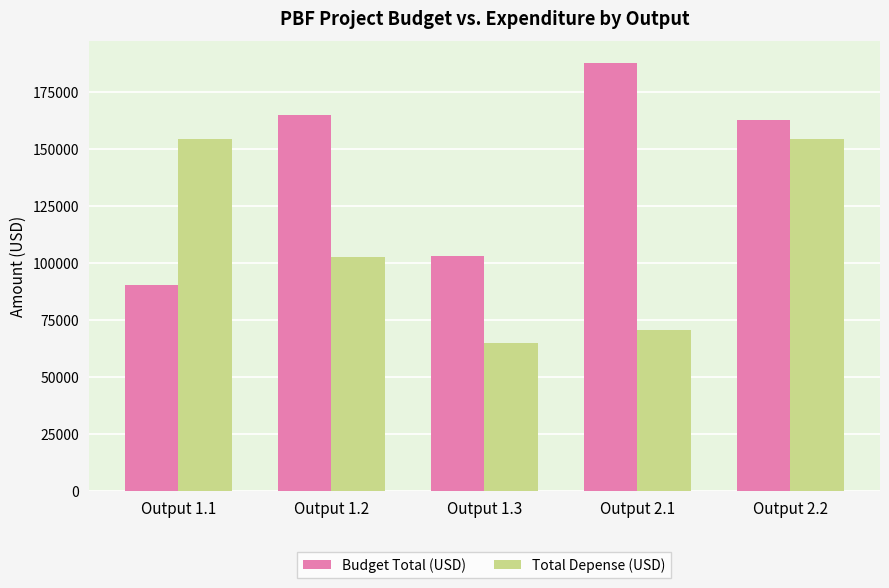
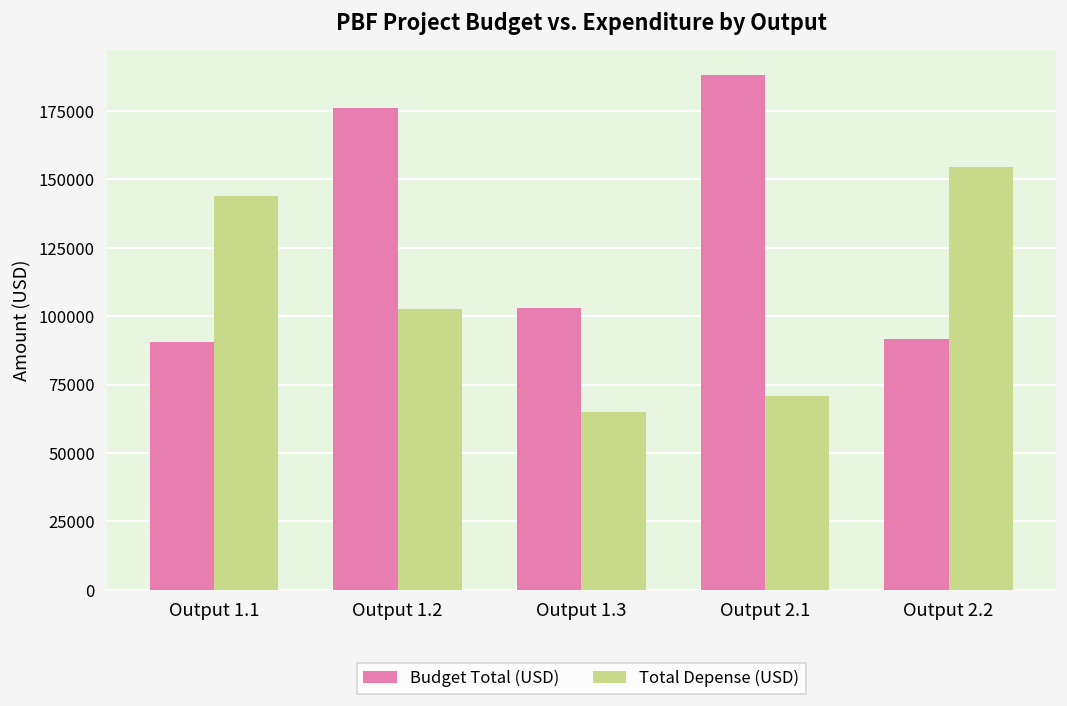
  {
    "Budget Total (USD)": {
      "Output 1.1": 90000,
-     "Output 1.2": 165000,
+     "Output 1.2": 176000,
      "Output 1.3": 103000,
      "Output 2.1": 188000,
-     "Output 2.2": 163000
+     "Output 2.2": 92000
    },
    "Total Depense (USD)": {
-     "Output 1.1": 154000,
+     "Output 1.1": 144000,
      "Output 1.2": 103000,
      "Output 1.3": 65000,
      "Output 2.1": 71000,
      "Output 2.2": 155000
    }
  }
